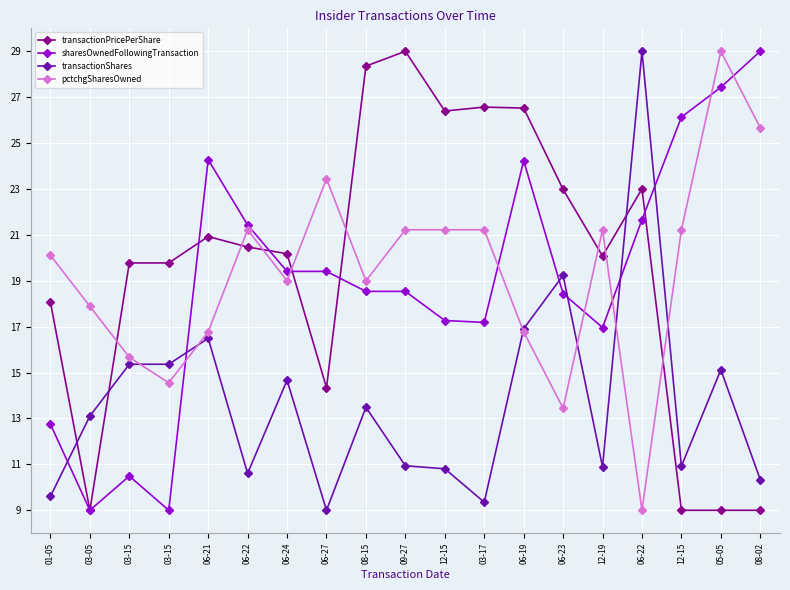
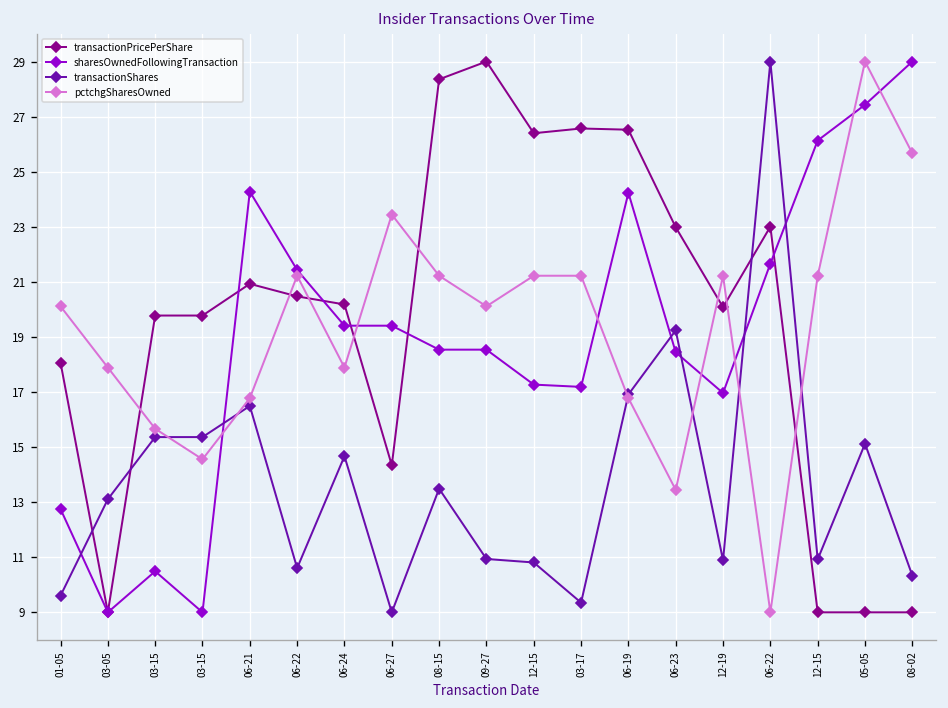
  {
    "pctchgSharesOwned": {
      "01-05": 20.1,
      "03-05": 17.9,
      "06-21": 16.8,
-     "06-24": 19.0,
+     "06-24": 17.9,
      "06-27": 23.4,
-     "08-15": 19.0,
-     "09-27": 21.2,
+     "08-15": 21.2,
+     "09-27": 20.1,
      "03-17": 21.2,
      "06-19": 16.8,
      "06-23": 13.4,
      "12-19": 21.2,
      "05-05": 29.0,
      "08-02": 25.7
    }
  }
